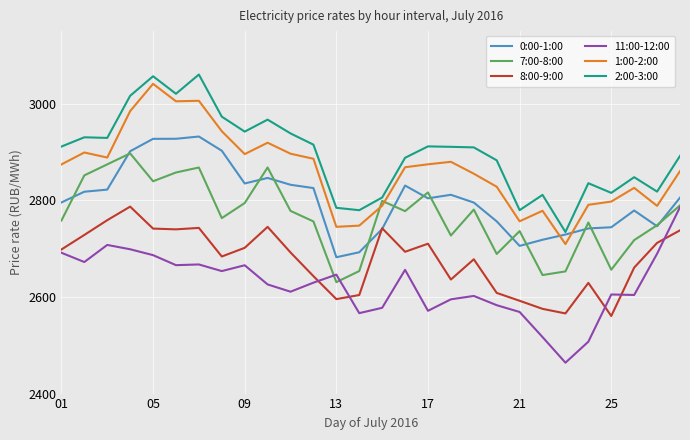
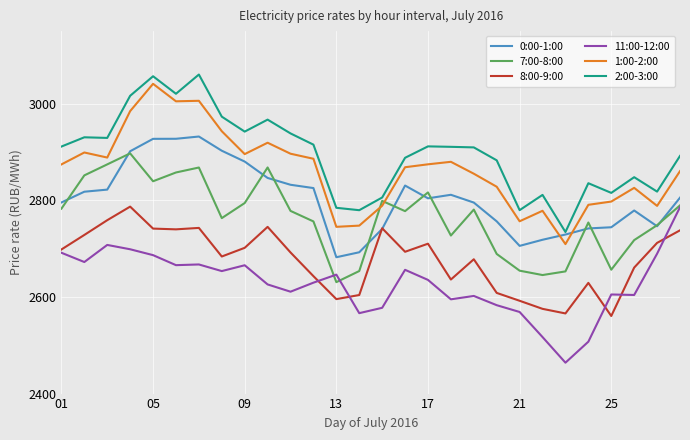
  {
    "0:00-1:00": {
      "01": 2800,
      "05": 2930,
-     "09": 2830,
+     "09": 2880,
      "13": 2680,
      "17": 2800,
      "21": 2710,
      "25": 2740
    },
    "7:00-8:00": {
-     "01": 2760,
+     "01": 2780,
      "05": 2840,
      "09": 2790,
      "13": 2630,
      "17": 2820,
-     "21": 2740,
+     "21": 2650,
      "25": 2660
    },
    "8:00-9:00": {
      "01": 2700,
      "05": 2740,
      "09": 2700,
      "13": 2600,
      "17": 2710,
      "21": 2590,
      "25": 2560
    },
    "11:00-12:00": {
      "01": 2690,
      "05": 2690,
      "09": 2670,
      "13": 2650,
-     "17": 2570,
+     "17": 2640,
      "21": 2570,
      "25": 2610
    },
    "1:00-2:00": {
      "01": 2870,
      "05": 3040,
      "09": 2900,
      "13": 2750,
      "17": 2870,
      "21": 2760,
      "25": 2800
    },
    "2:00-3:00": {
      "01": 2910,
      "05": 3060,
      "09": 2940,
      "13": 2780,
      "17": 2910,
      "21": 2780,
      "25": 2820
    }
  }
